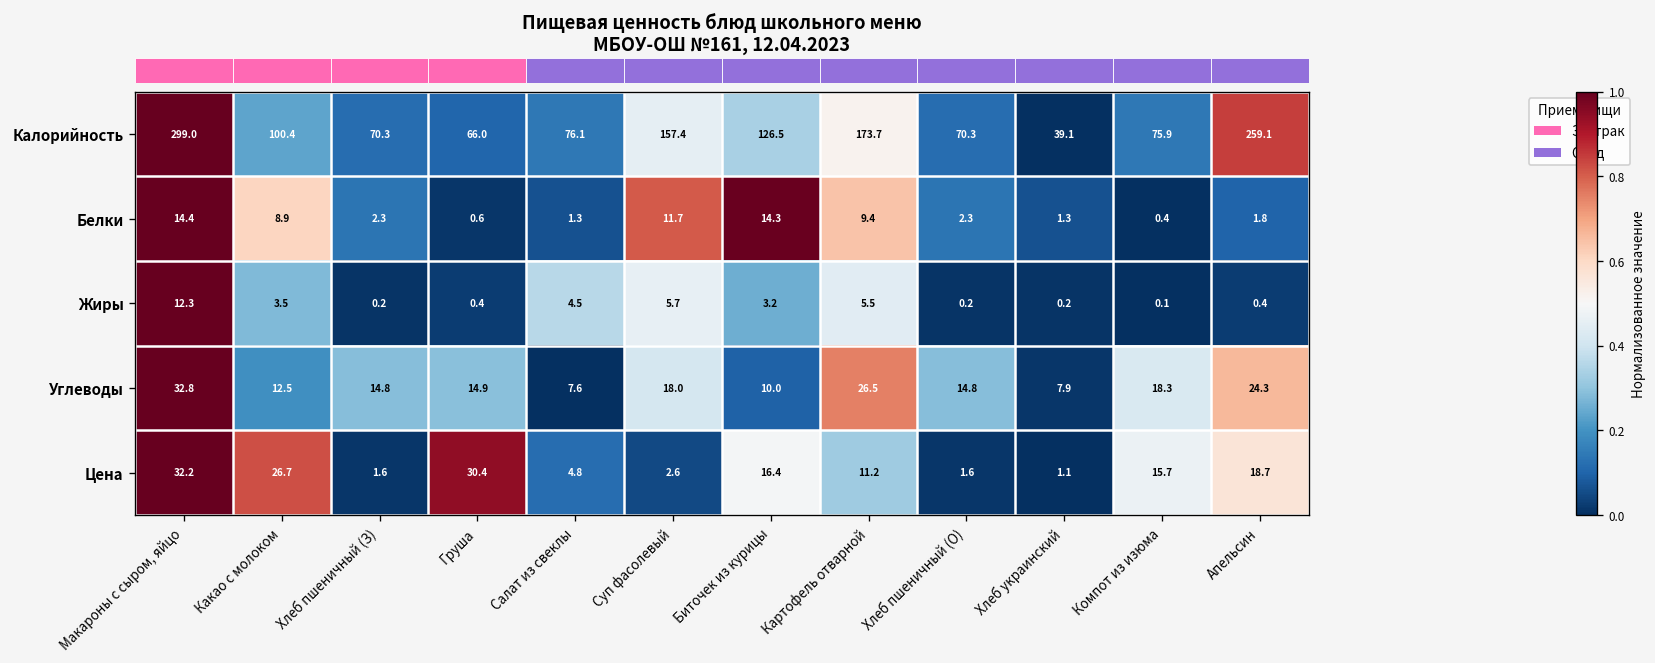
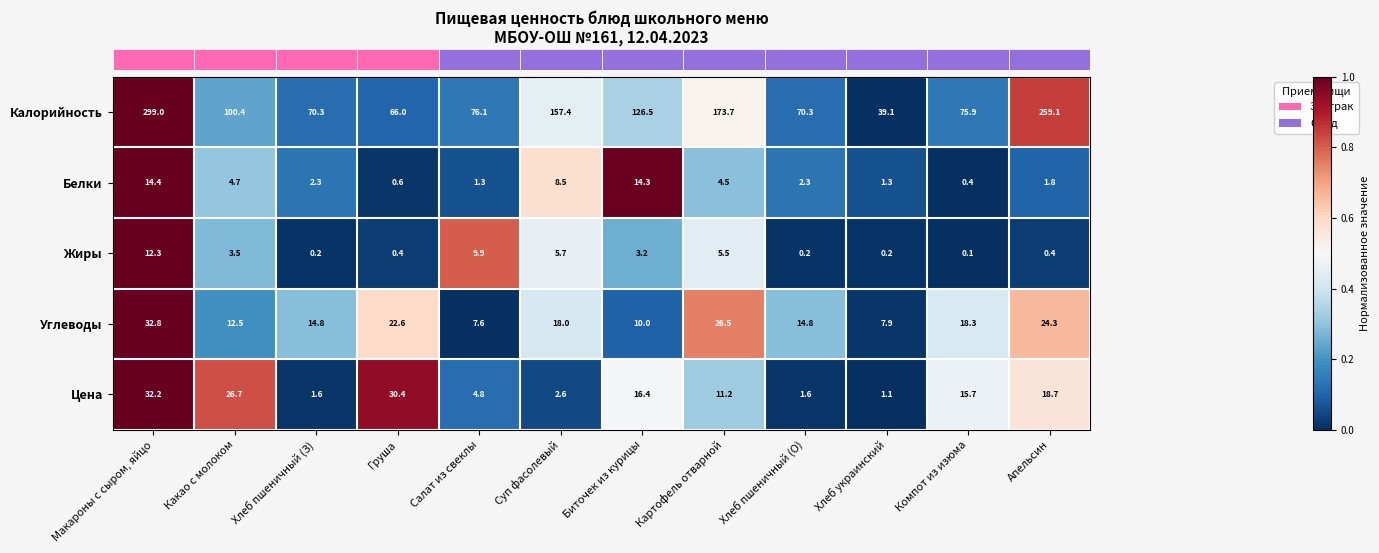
  {
    "Калорийность": {
      "Макароны с сыром, яйцо": 299.0,
      "Какао с молоком": 100.4,
      "Хлеб пшеничный (З)": 70.3,
      "Груша": 66.0,
      "Салат из свеклы": 76.1,
      "Суп фасолевый": 157.4,
      "Биточек из курицы": 126.5,
      "Картофель отварной": 173.7,
      "Хлеб пшеничный (О)": 70.3,
      "Хлеб украинский": 39.1,
      "Компот из изюма": 75.9,
      "Апельсин": 259.1
    },
    "Белки": {
      "Макароны с сыром, яйцо": 14.4,
-     "Какао с молоком": 8.9,
+     "Какао с молоком": 4.7,
      "Хлеб пшеничный (З)": 2.3,
      "Груша": 0.6,
      "Салат из свеклы": 1.3,
-     "Суп фасолевый": 11.7,
+     "Суп фасолевый": 8.5,
      "Биточек из курицы": 14.3,
-     "Картофель отварной": 9.4,
+     "Картофель отварной": 4.5,
      "Хлеб пшеничный (О)": 2.3,
      "Хлеб украинский": 1.3,
      "Компот из изюма": 0.4,
      "Апельсин": 1.8
    },
    "Жиры": {
      "Макароны с сыром, яйцо": 12.3,
      "Какао с молоком": 3.5,
      "Хлеб пшеничный (З)": 0.2,
      "Груша": 0.4,
-     "Салат из свеклы": 4.5,
+     "Салат из свеклы": 9.9,
      "Суп фасолевый": 5.7,
      "Биточек из курицы": 3.2,
      "Картофель отварной": 5.5,
      "Хлеб пшеничный (О)": 0.2,
      "Хлеб украинский": 0.2,
      "Компот из изюма": 0.1,
      "Апельсин": 0.4
    },
    "Углеводы": {
      "Макароны с сыром, яйцо": 32.8,
      "Какао с молоком": 12.5,
      "Хлеб пшеничный (З)": 14.8,
-     "Груша": 14.9,
+     "Груша": 22.6,
      "Салат из свеклы": 7.6,
      "Суп фасолевый": 18.0,
      "Биточек из курицы": 10.0,
      "Картофель отварной": 26.5,
      "Хлеб пшеничный (О)": 14.8,
      "Хлеб украинский": 7.9,
      "Компот из изюма": 18.3,
      "Апельсин": 24.3
    },
    "Цена": {
      "Макароны с сыром, яйцо": 32.2,
      "Какао с молоком": 26.7,
      "Хлеб пшеничный (З)": 1.6,
      "Груша": 30.4,
      "Салат из свеклы": 4.8,
      "Суп фасолевый": 2.6,
      "Биточек из курицы": 16.4,
      "Картофель отварной": 11.2,
      "Хлеб пшеничный (О)": 1.6,
      "Хлеб украинский": 1.1,
      "Компот из изюма": 15.7,
      "Апельсин": 18.7
    }
  }
